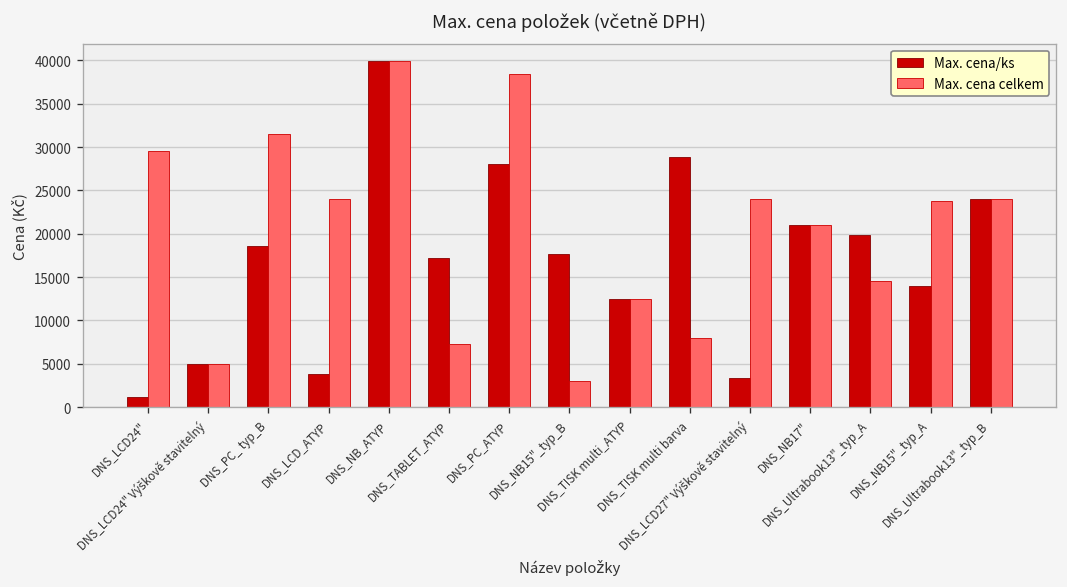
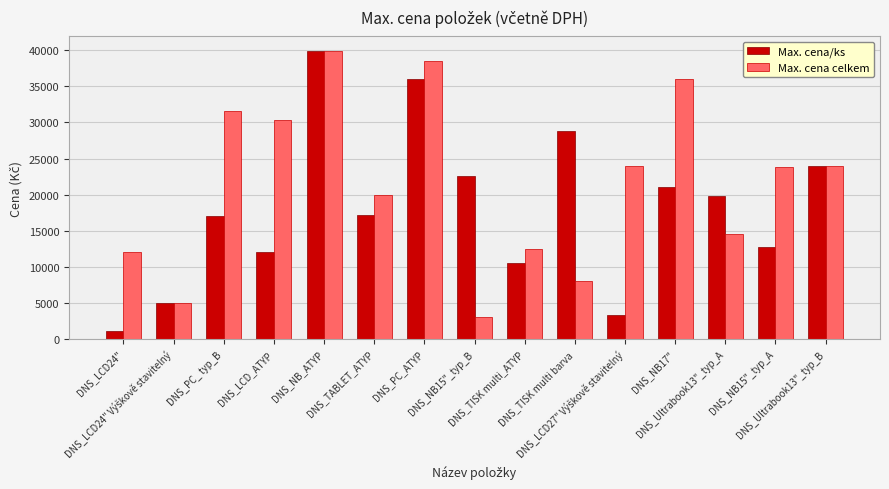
  {
    "Max. cena/ks": {
      "DNS_LCD24\"": 1000,
      "DNS_LCD24\" Výškově stavitelný": 5000,
-     "DNS_PC_ typ_B": 19000,
-     "DNS_LCD_ATYP": 4000,
+     "DNS_PC_ typ_B": 17000,
+     "DNS_LCD_ATYP": 12000,
      "DNS_NB_ATYP": 40000,
      "DNS_TABLET_ATYP": 17000,
-     "DNS_PC_ATYP": 28000,
-     "DNS_NB15\"_typ_B": 18000,
-     "DNS_TISK multi_ATYP": 13000,
+     "DNS_PC_ATYP": 36000,
+     "DNS_NB15\"_typ_B": 23000,
+     "DNS_TISK multi_ATYP": 11000,
      "DNS_TISK multi barva": 29000,
      "DNS_LCD27\" Výškově stavitelný": 3000,
      "DNS_NB17\"": 21000,
      "DNS_Ultrabook13\"_typ_A": 20000,
-     "DNS_NB15\"_typ_A": 14000,
+     "DNS_NB15\"_typ_A": 13000,
      "DNS_Ultrabook13\"_typ_B": 24000
    },
    "Max. cena celkem": {
-     "DNS_LCD24\"": 30000,
+     "DNS_LCD24\"": 12000,
      "DNS_LCD24\" Výškově stavitelný": 5000,
      "DNS_PC_ typ_B": 32000,
-     "DNS_LCD_ATYP": 24000,
+     "DNS_LCD_ATYP": 30000,
      "DNS_NB_ATYP": 40000,
-     "DNS_TABLET_ATYP": 7000,
+     "DNS_TABLET_ATYP": 20000,
      "DNS_PC_ATYP": 38000,
      "DNS_NB15\"_typ_B": 3000,
      "DNS_TISK multi_ATYP": 13000,
      "DNS_TISK multi barva": 8000,
      "DNS_LCD27\" Výškově stavitelný": 24000,
-     "DNS_NB17\"": 21000,
+     "DNS_NB17\"": 36000,
      "DNS_Ultrabook13\"_typ_A": 15000,
      "DNS_NB15\"_typ_A": 24000,
      "DNS_Ultrabook13\"_typ_B": 24000
    }
  }
